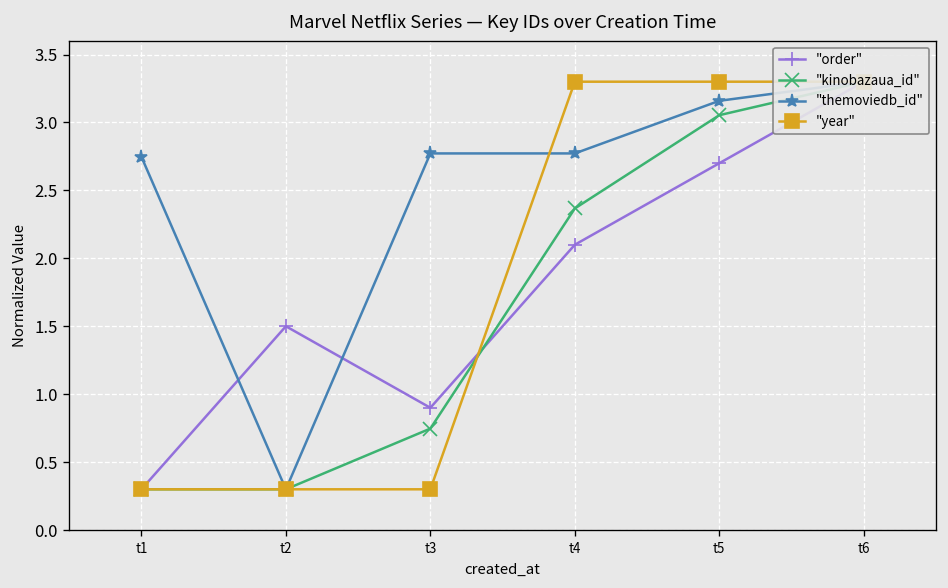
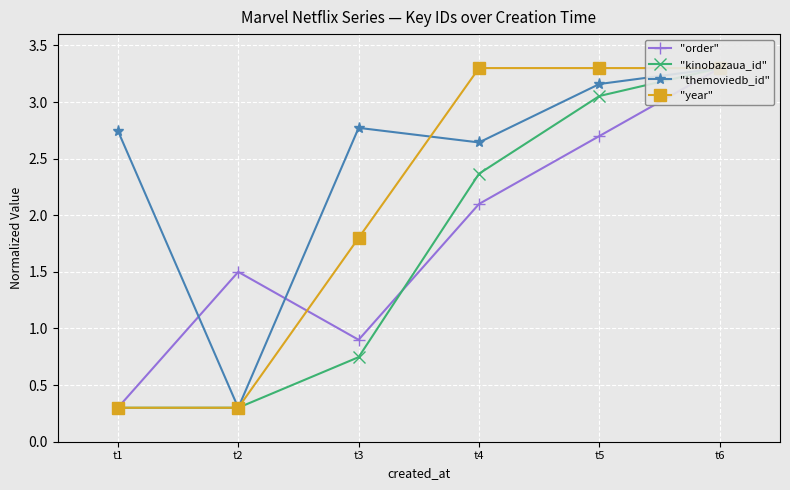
  {
    "\"order\"": {
      "t2": 1.50,
      "t3": 0.90,
      "t4": 2.10,
      "t5": 2.70
    },
    "\"kinobazaua_id\"": {
      "t3": 0.75,
      "t4": 2.37,
      "t5": 3.05
    },
    "\"themoviedb_id\"": {
      "t1": 2.75,
      "t3": 2.77,
-     "t4": 2.77,
+     "t4": 2.64,
      "t5": 3.16
    },
    "\"year\"": {
-     "t3": 0.30,
+     "t3": 1.80,
      "t4": 3.30,
      "t5": 3.30
    }
  }
